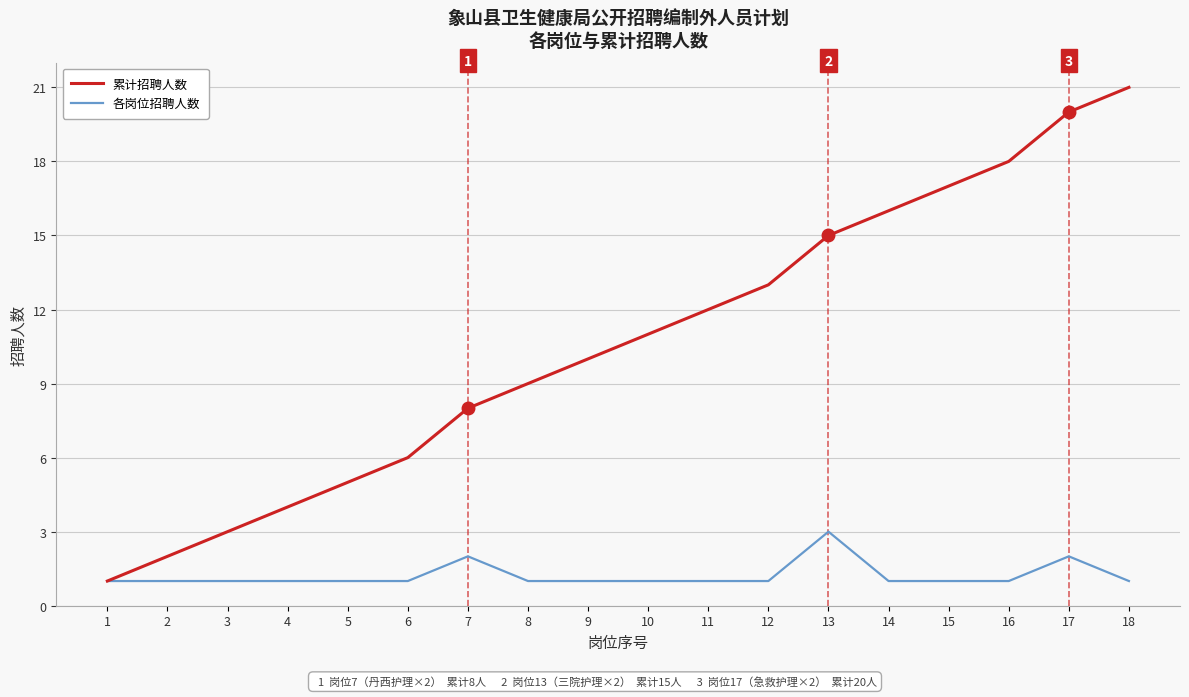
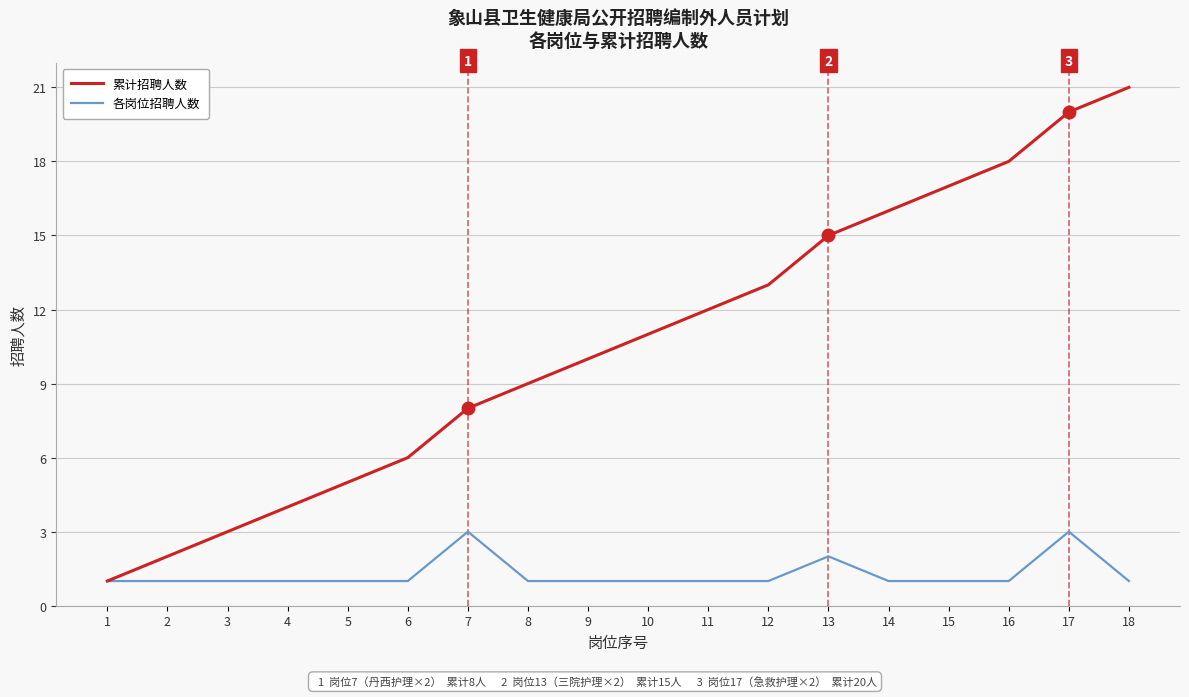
  {
    "各岗位招聘人数": {
      "2": 1,
      "3": 1,
      "4": 1,
      "5": 1,
      "6": 1,
-     "7": 2,
+     "7": 3,
      "8": 1,
      "9": 1,
      "10": 1,
      "11": 1,
      "12": 1,
-     "13": 3,
+     "13": 2,
      "14": 1,
      "15": 1,
      "16": 1,
-     "17": 2,
+     "17": 3,
      "18": 1
    }
  }
